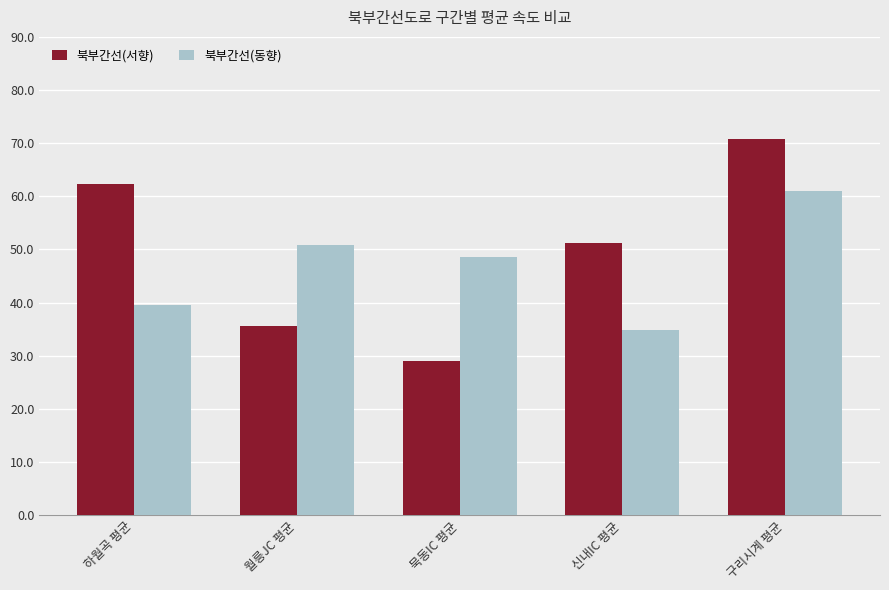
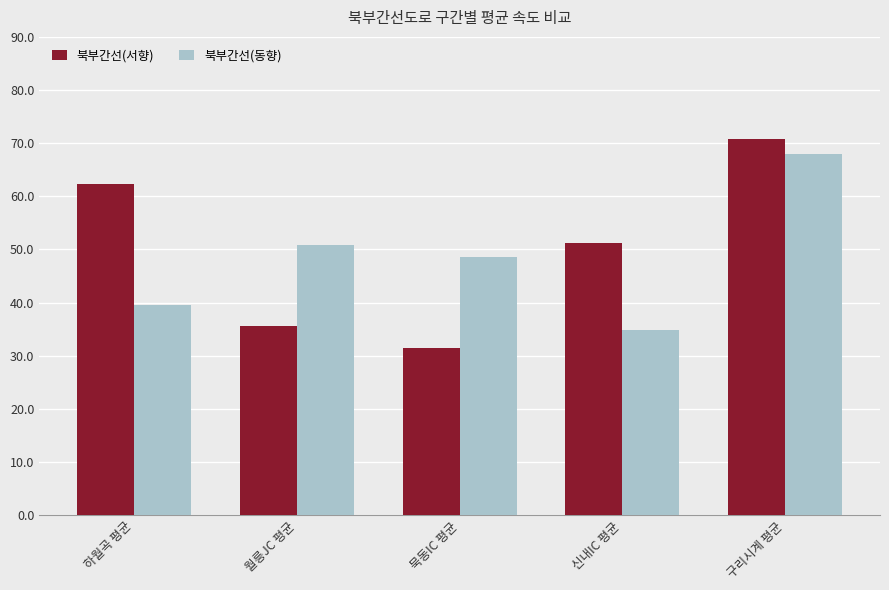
  {
    "북부간선(서향)": {
      "하월곡 평균": 62,
      "월릉JC 평균": 36,
-     "묵동IC 평균": 29,
+     "묵동IC 평균": 31,
      "신내IC 평균": 51,
      "구리시계 평균": 71
    },
    "북부간선(동향)": {
      "하월곡 평균": 40,
      "월릉JC 평균": 51,
      "묵동IC 평균": 49,
      "신내IC 평균": 35,
-     "구리시계 평균": 61
+     "구리시계 평균": 68
    }
  }
